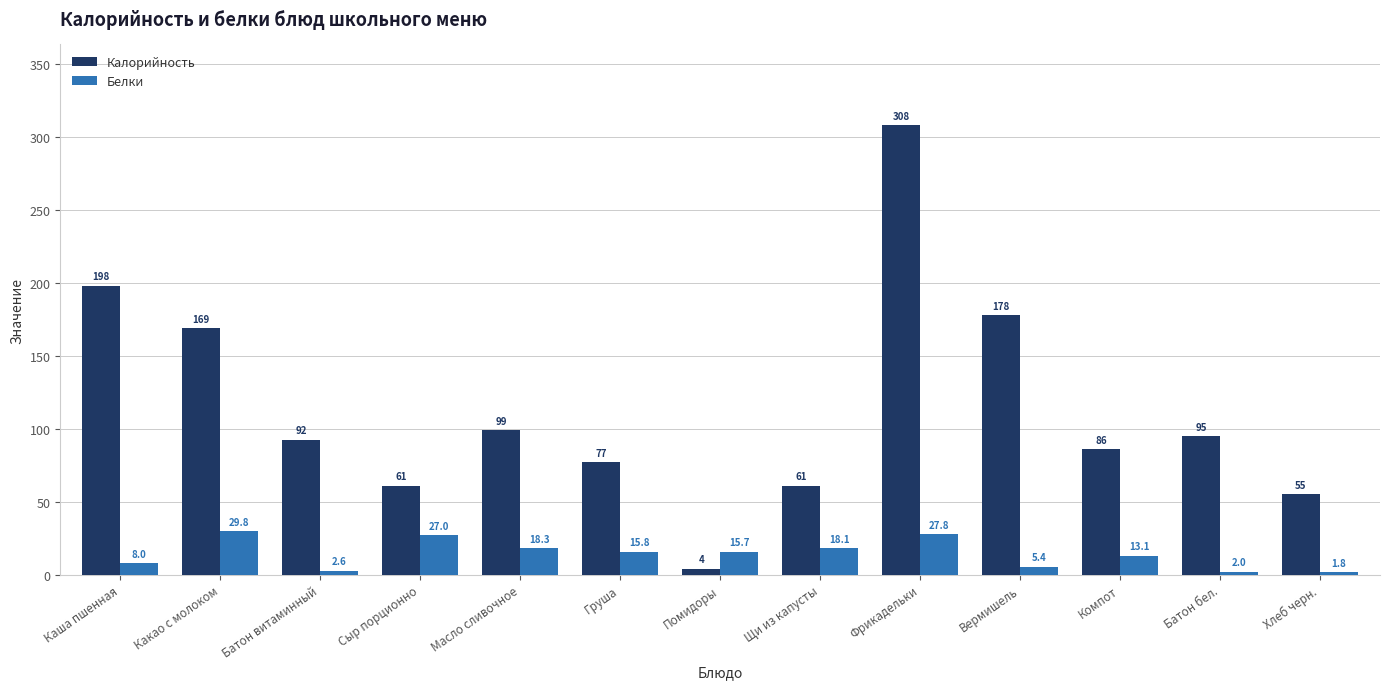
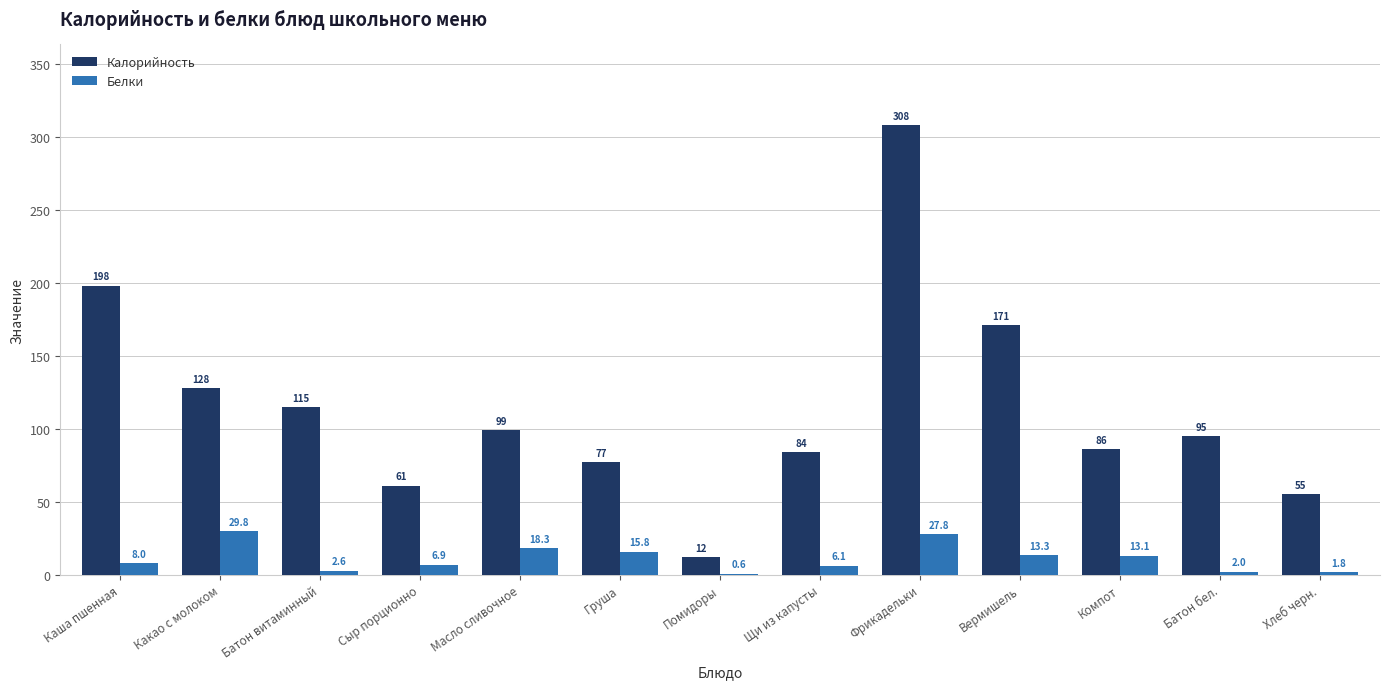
  {
    "Калорийность": {
      "Каша пшенная": 198,
-     "Какао с молоком": 169,
-     "Батон витаминный": 92,
+     "Какао с молоком": 128,
+     "Батон витаминный": 115,
      "Сыр порционно": 61,
      "Масло сливочное": 99,
      "Груша": 77,
-     "Помидоры": 4,
-     "Щи из капусты": 61,
+     "Помидоры": 12,
+     "Щи из капусты": 84,
      "Фрикадельки": 308,
-     "Вермишель": 178,
+     "Вермишель": 171,
      "Компот": 86,
      "Батон бел.": 95,
      "Хлеб черн.": 55
    },
    "Белки": {
      "Каша пшенная": 8.0,
      "Какао с молоком": 29.8,
      "Батон витаминный": 2.6,
-     "Сыр порционно": 27.0,
+     "Сыр порционно": 6.9,
      "Масло сливочное": 18.3,
      "Груша": 15.8,
-     "Помидоры": 15.7,
-     "Щи из капусты": 18.1,
+     "Помидоры": 0.6,
+     "Щи из капусты": 6.1,
      "Фрикадельки": 27.8,
-     "Вермишель": 5.4,
+     "Вермишель": 13.3,
      "Компот": 13.1,
      "Батон бел.": 2.0,
      "Хлеб черн.": 1.8
    }
  }
